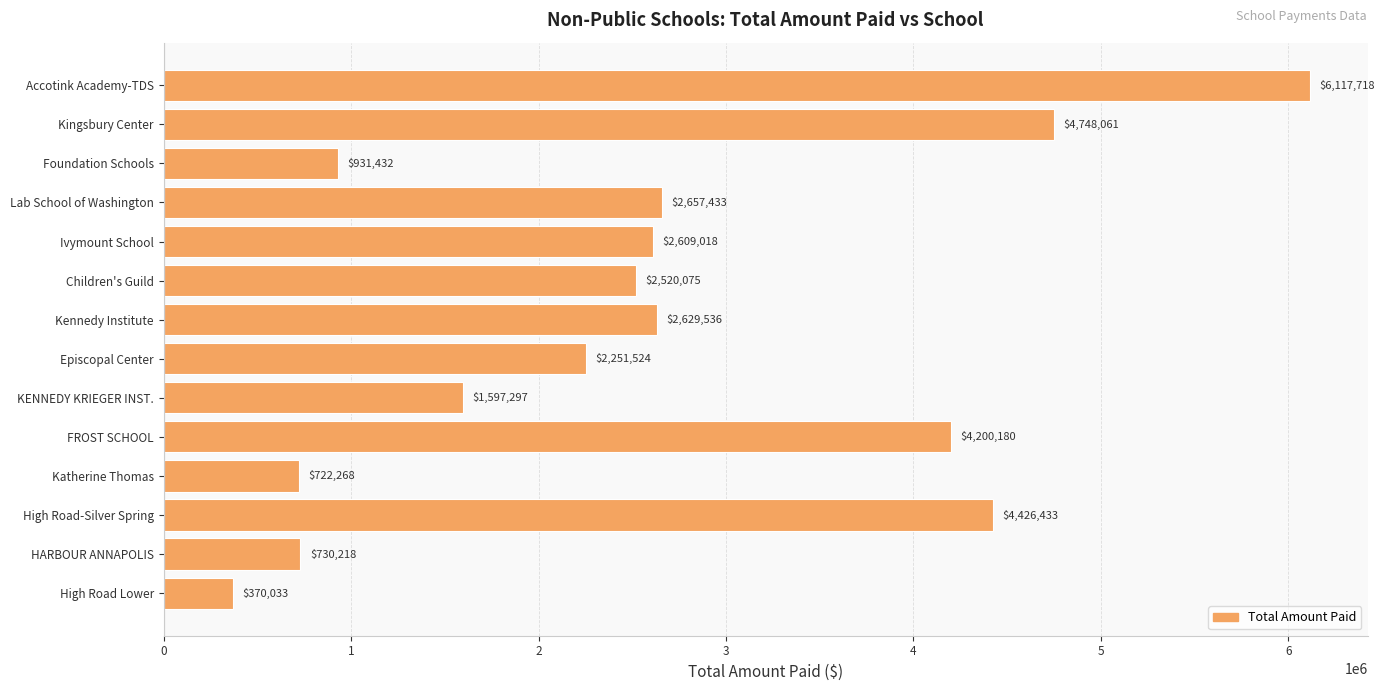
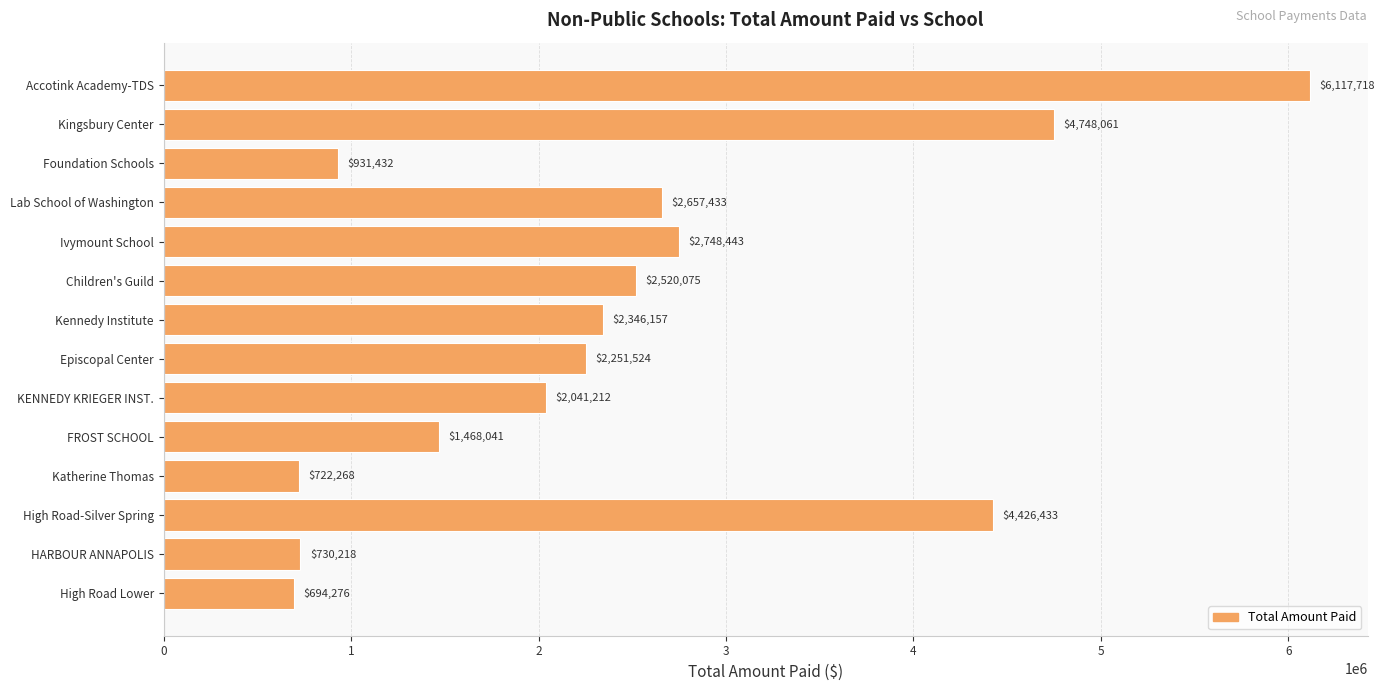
  {
    "Accotink Academy-TDS": "$6,117,718",
    "Kingsbury Center": "$4,748,061",
    "Foundation Schools": "$931,432",
    "Lab School of Washington": "$2,657,433",
-   "Ivymount School": "$2,609,018",
+   "Ivymount School": "$2,748,443",
    "Children's Guild": "$2,520,075",
-   "Kennedy Institute": "$2,629,536",
+   "Kennedy Institute": "$2,346,157",
    "Episcopal Center": "$2,251,524",
-   "KENNEDY KRIEGER INST.": "$1,597,297",
-   "FROST SCHOOL": "$4,200,180",
+   "KENNEDY KRIEGER INST.": "$2,041,212",
+   "FROST SCHOOL": "$1,468,041",
    "Katherine Thomas": "$722,268",
    "High Road-Silver Spring": "$4,426,433",
    "HARBOUR ANNAPOLIS": "$730,218",
-   "High Road Lower": "$370,033"
+   "High Road Lower": "$694,276"
  }
